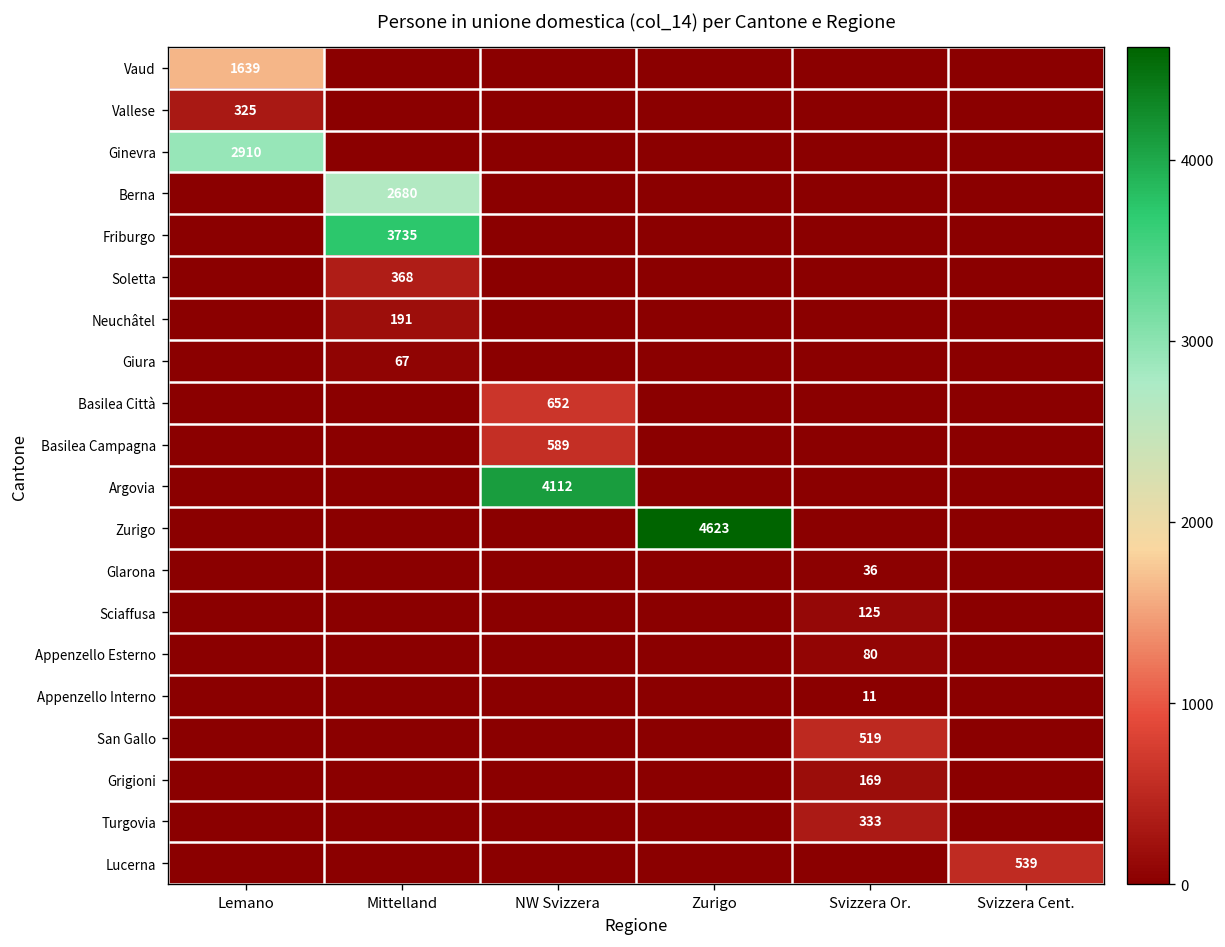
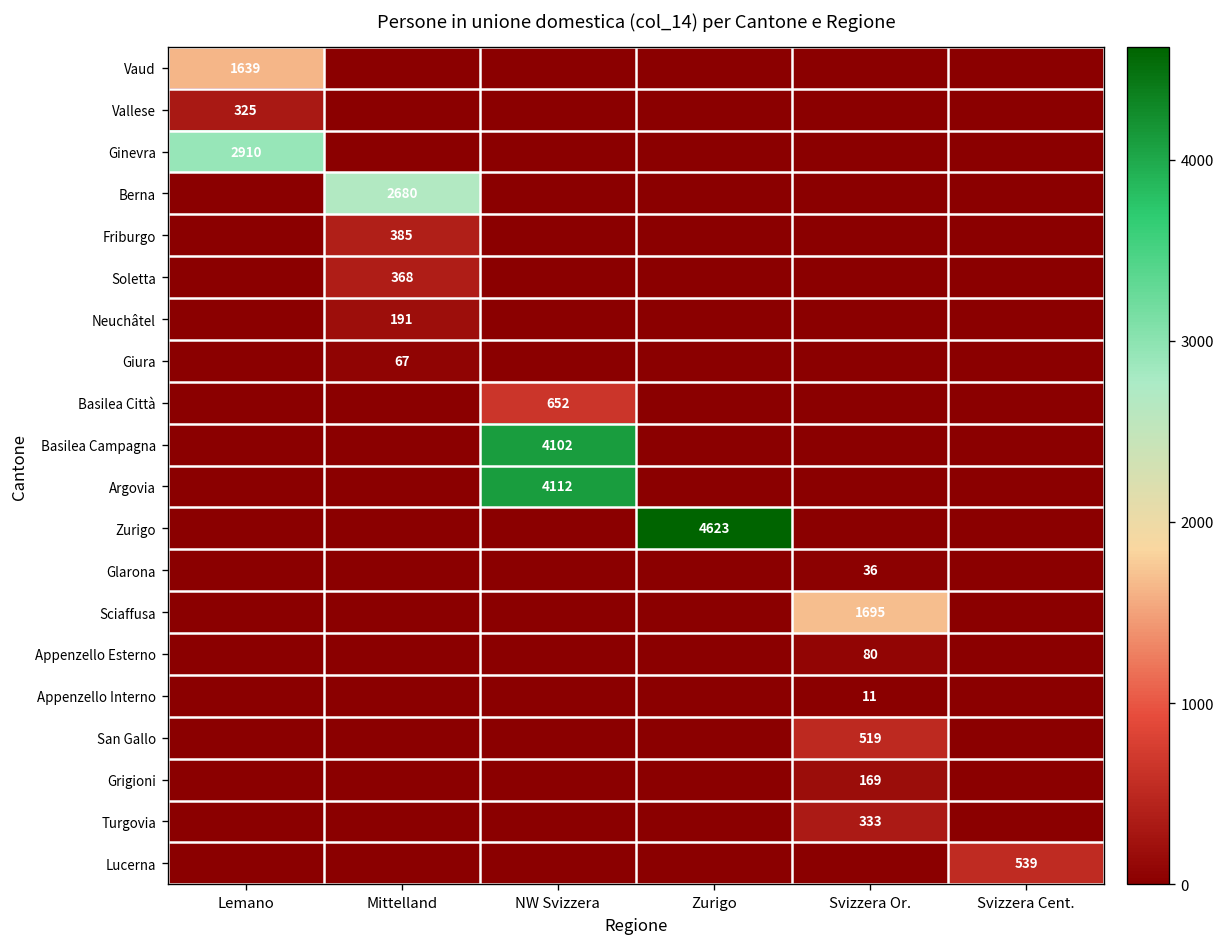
  {
    "Vaud": {
      "Lemano": 1639
    },
    "Vallese": {
      "Lemano": 325
    },
    "Ginevra": {
      "Lemano": 2910
    },
    "Berna": {
      "Mittelland": 2680
    },
    "Friburgo": {
-     "Mittelland": 3735
+     "Mittelland": 385
    },
    "Soletta": {
      "Mittelland": 368
    },
    "Neuchâtel": {
      "Mittelland": 191
    },
    "Giura": {
      "Mittelland": 67
    },
    "Basilea Città": {
      "NW Svizzera": 652
    },
    "Basilea Campagna": {
-     "NW Svizzera": 589
+     "NW Svizzera": 4102
    },
    "Argovia": {
      "NW Svizzera": 4112
    },
    "Zurigo": {
      "Zurigo": 4623
    },
    "Glarona": {
      "Svizzera Or.": 36
    },
    "Sciaffusa": {
-     "Svizzera Or.": 125
+     "Svizzera Or.": 1695
    },
    "Appenzello Esterno": {
      "Svizzera Or.": 80
    },
    "Appenzello Interno": {
      "Svizzera Or.": 11
    },
    "San Gallo": {
      "Svizzera Or.": 519
    },
    "Grigioni": {
      "Svizzera Or.": 169
    },
    "Turgovia": {
      "Svizzera Or.": 333
    },
    "Lucerna": {
      "Svizzera Cent.": 539
    }
  }
